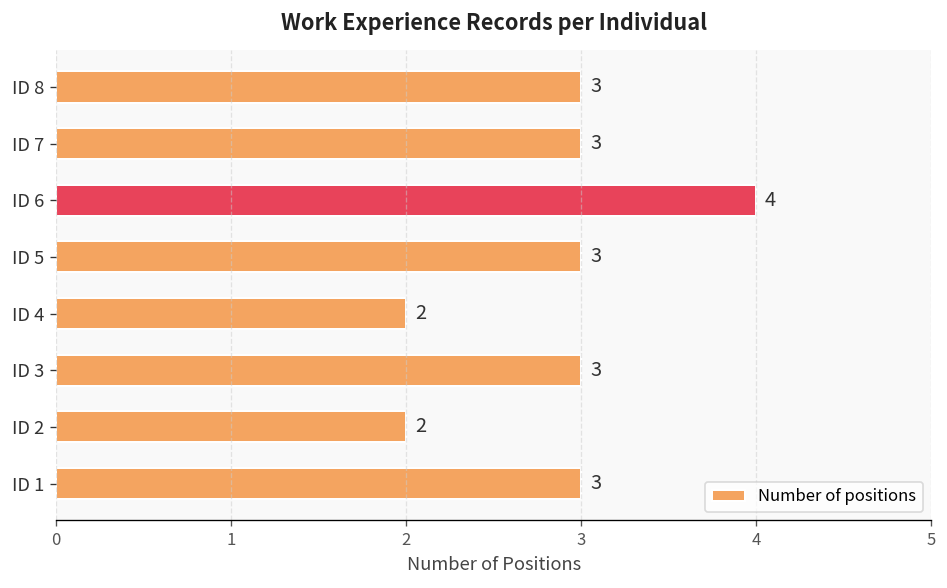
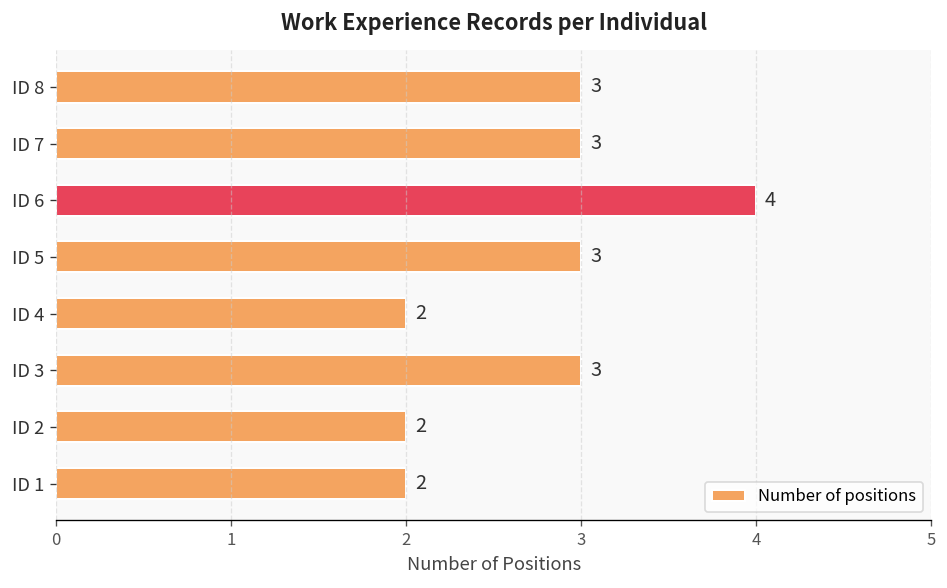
  {
    "ID 8": 3,
    "ID 7": 3,
    "ID 6": 4,
    "ID 5": 3,
    "ID 4": 2,
    "ID 3": 3,
    "ID 2": 2,
-   "ID 1": 3
+   "ID 1": 2
  }
